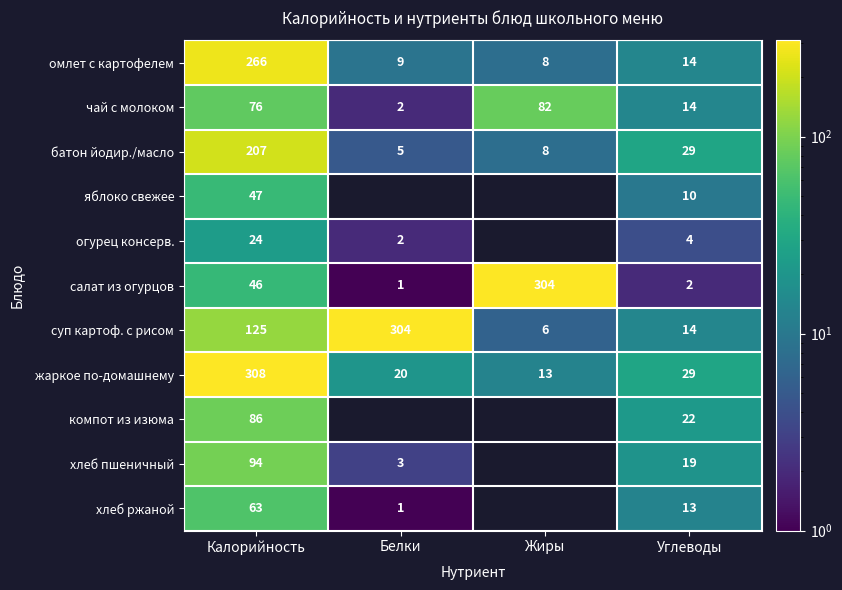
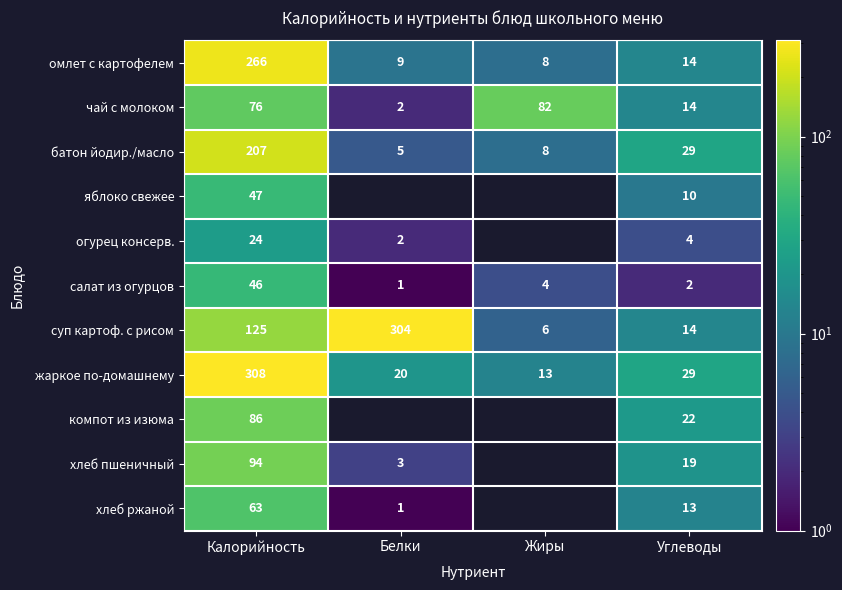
  {
    "омлет с картофелем": {
      "Калорийность": 266,
      "Белки": 9,
      "Жиры": 8,
      "Углеводы": 14
    },
    "чай с молоком": {
      "Калорийность": 76,
      "Белки": 2,
      "Жиры": 82,
      "Углеводы": 14
    },
    "батон йодир./масло": {
      "Калорийность": 207,
      "Белки": 5,
      "Жиры": 8,
      "Углеводы": 29
    },
    "яблоко свежее": {
      "Калорийность": 47,
      "Углеводы": 10
    },
    "огурец консерв.": {
      "Калорийность": 24,
      "Белки": 2,
      "Углеводы": 4
    },
    "салат из огурцов": {
      "Калорийность": 46,
      "Белки": 1,
-     "Жиры": 304,
+     "Жиры": 4,
      "Углеводы": 2
    },
    "суп картоф. с рисом": {
      "Калорийность": 125,
      "Белки": 304,
      "Жиры": 6,
      "Углеводы": 14
    },
    "жаркое по-домашнему": {
      "Калорийность": 308,
      "Белки": 20,
      "Жиры": 13,
      "Углеводы": 29
    },
    "компот из изюма": {
      "Калорийность": 86,
      "Углеводы": 22
    },
    "хлеб пшеничный": {
      "Калорийность": 94,
      "Белки": 3,
      "Углеводы": 19
    },
    "хлеб ржаной": {
      "Калорийность": 63,
      "Белки": 1,
      "Углеводы": 13
    }
  }
